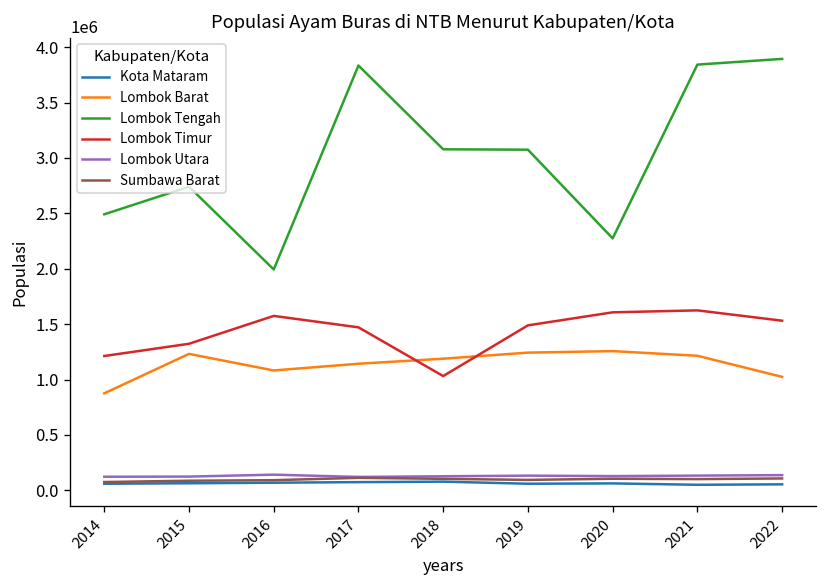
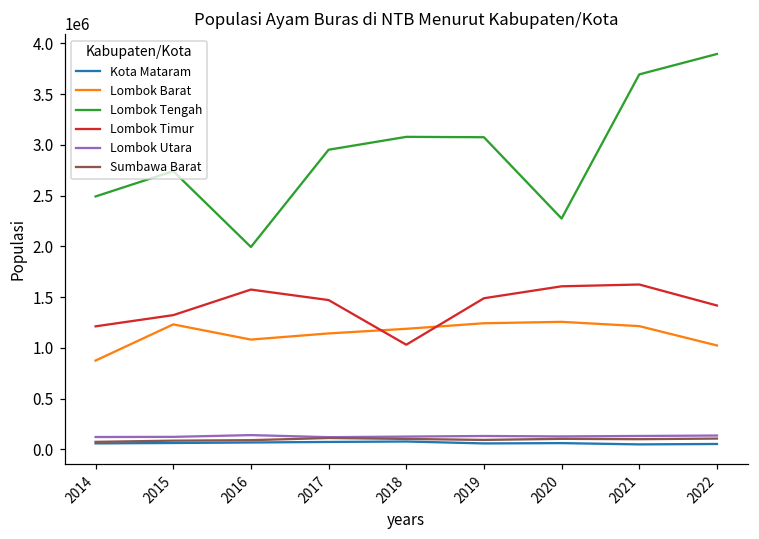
  {
    "Kota Mataram": {
      "2017": 100000,
      "2019": 100000,
      "2020": 100000,
      "2021": 0,
      "2022": 100000
    },
    "Lombok Barat": {
      "2014": 900000,
      "2015": 1200000,
      "2016": 1100000,
      "2017": 1100000,
      "2018": 1200000,
      "2019": 1200000,
      "2020": 1300000,
      "2021": 1200000,
      "2022": 1000000
    },
    "Lombok Tengah": {
      "2014": 2500000,
      "2015": 2700000,
      "2016": 2000000,
-     "2017": 3800000,
+     "2017": 3000000,
      "2018": 3100000,
      "2019": 3100000,
      "2020": 2300000,
-     "2021": 3800000,
+     "2021": 3700000,
      "2022": 3900000
    },
    "Lombok Timur": {
      "2014": 1200000,
      "2015": 1300000,
      "2016": 1600000,
      "2017": 1500000,
      "2018": 1000000,
      "2019": 1500000,
      "2020": 1600000,
      "2021": 1600000,
-     "2022": 1500000
+     "2022": 1400000
    },
    "Lombok Utara": {
      "2014": 100000,
      "2015": 100000,
      "2016": 100000,
      "2019": 100000,
      "2021": 100000,
      "2022": 100000
    },
    "Sumbawa Barat": {
      "2019": 100000,
      "2021": 100000,
      "2022": 100000
    }
  }
